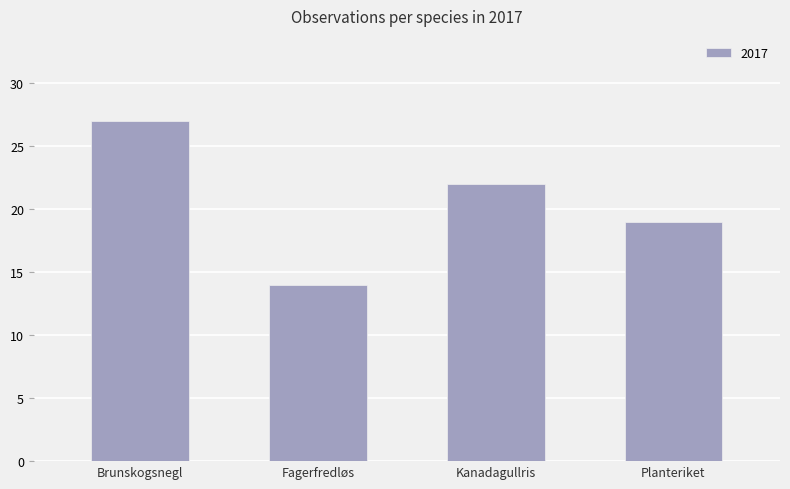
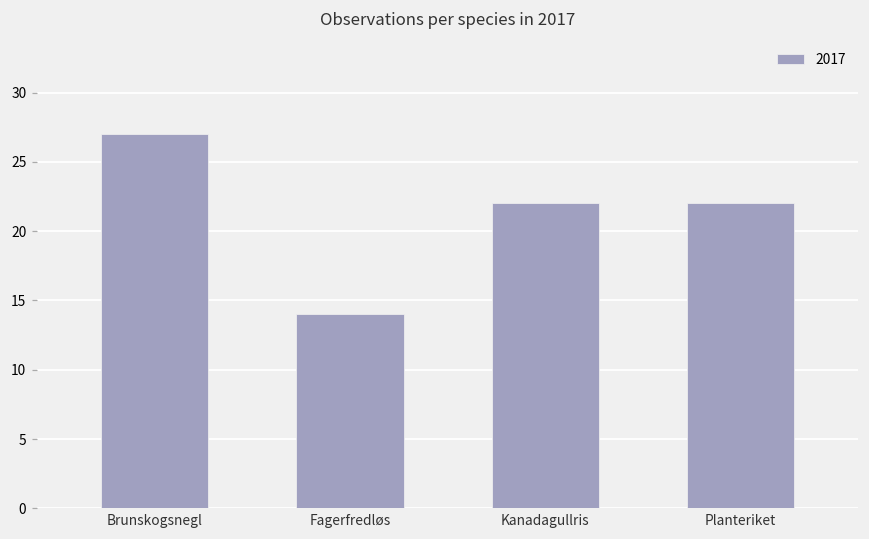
  {
    "Brunskogsnegl": 27,
    "Fagerfredløs": 14,
    "Kanadagullris": 22,
-   "Planteriket": 19
+   "Planteriket": 22
  }
